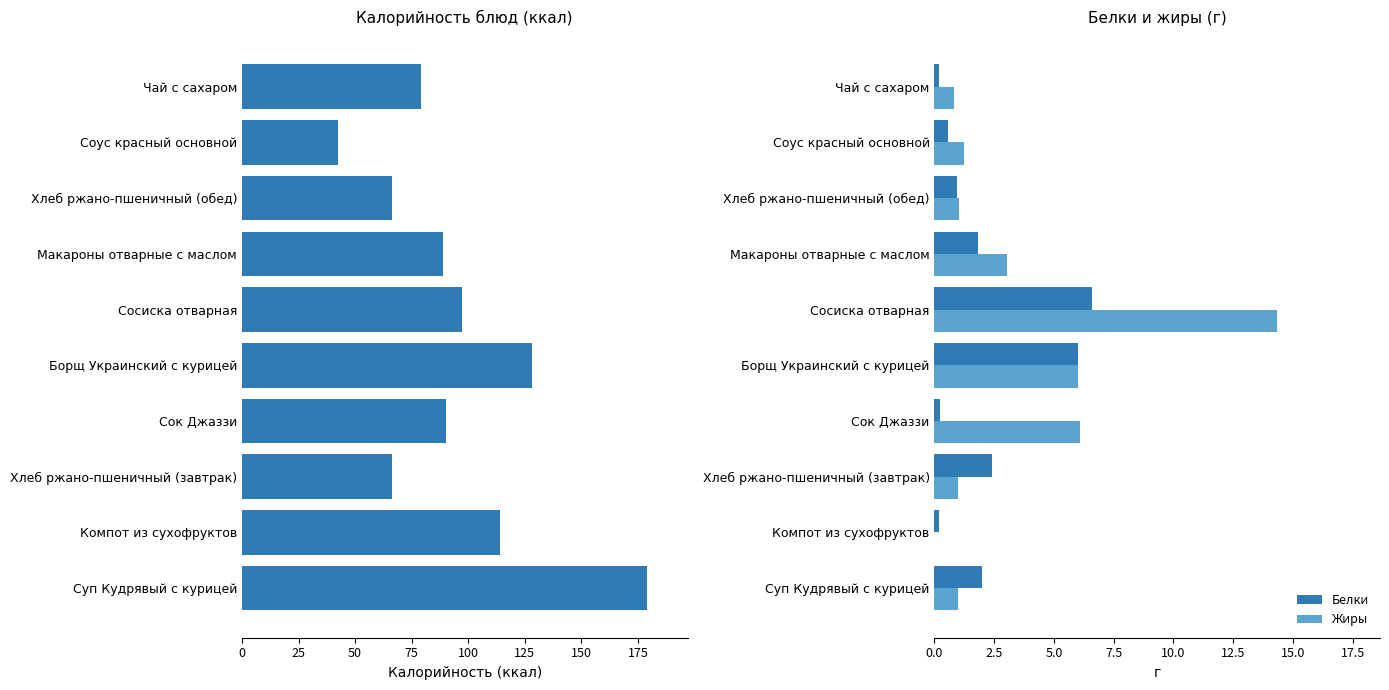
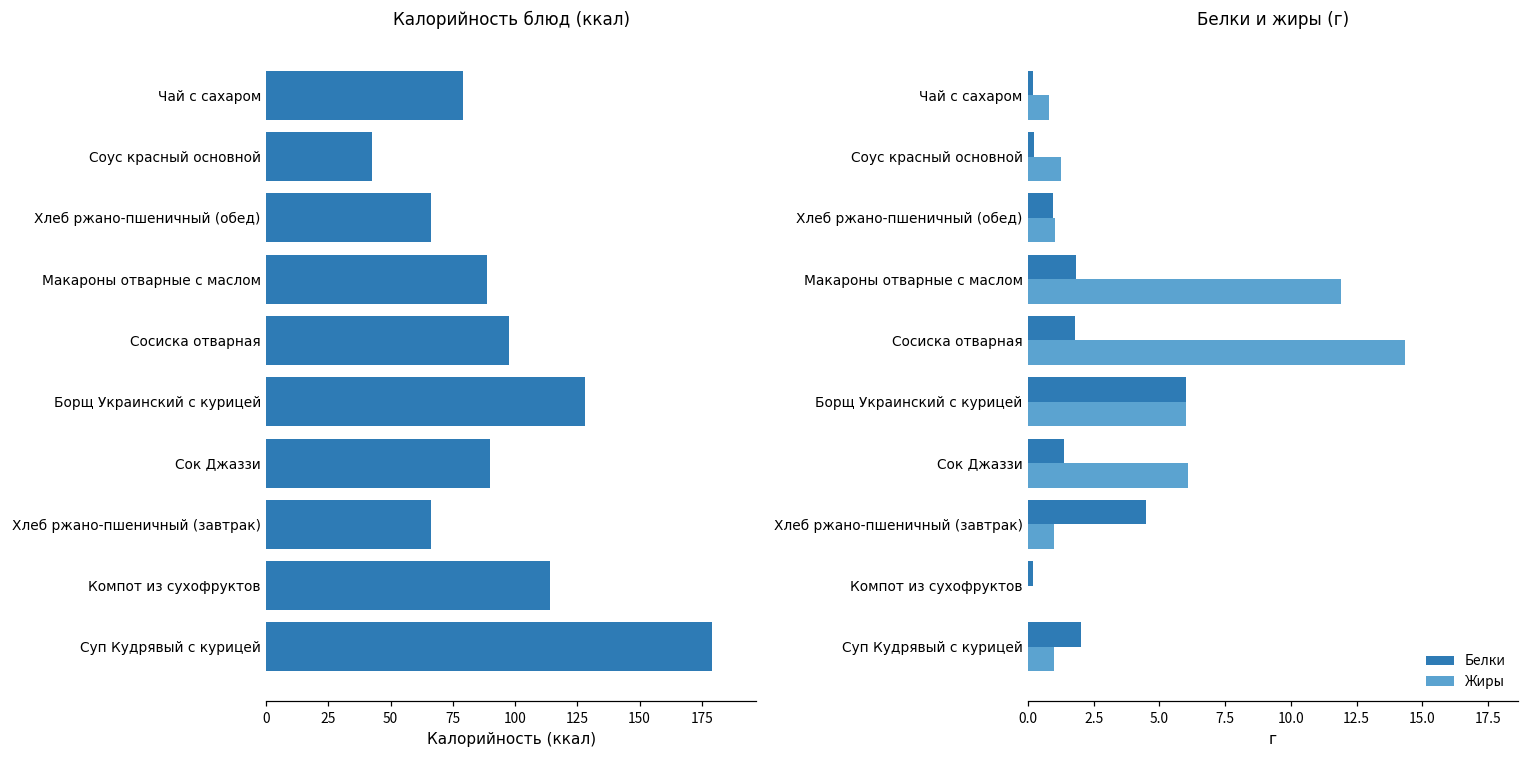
  {
    "Калорийность блюд (ккал)": {
      "Чай с сахаром": 79,
      "Соус красный основной": 43,
      "Хлеб ржано-пшеничный (обед)": 66,
      "Макароны отварные с маслом": 89,
      "Сосиска отварная": 97,
      "Борщ Украинский с курицей": 128,
      "Сок Джаззи": 90,
      "Хлеб ржано-пшеничный (завтрак)": 66,
      "Компот из сухофруктов": 114,
      "Суп Кудрявый с курицей": 179
    },
    "Белки и жиры (г)": {
      "Белки": {
        "Чай с сахаром": 0.2,
-       "Соус красный основной": 0.6,
+       "Соус красный основной": 0.2,
        "Хлеб ржано-пшеничный (обед)": 1.0,
        "Макароны отварные с маслом": 1.8,
-       "Сосиска отварная": 6.6,
+       "Сосиска отварная": 1.8,
        "Борщ Украинский с курицей": 6.0,
-       "Сок Джаззи": 0.2,
-       "Хлеб ржано-пшеничный (завтрак)": 2.4,
+       "Сок Джаззи": 1.4,
+       "Хлеб ржано-пшеничный (завтрак)": 4.5,
        "Компот из сухофруктов": 0.2,
        "Суп Кудрявый с курицей": 2.0
      },
      "Жиры": {
        "Чай с сахаром": 0.8,
        "Соус красный основной": 1.2,
        "Хлеб ржано-пшеничный (обед)": 1.0,
-       "Макароны отварные с маслом": 3.0,
+       "Макароны отварные с маслом": 11.9,
        "Сосиска отварная": 14.3,
        "Борщ Украинский с курицей": 6.0,
        "Сок Джаззи": 6.1,
        "Хлеб ржано-пшеничный (завтрак)": 1.0,
        "Компот из сухофруктов": 0.0,
        "Суп Кудрявый с курицей": 1.0
      }
    }
  }
